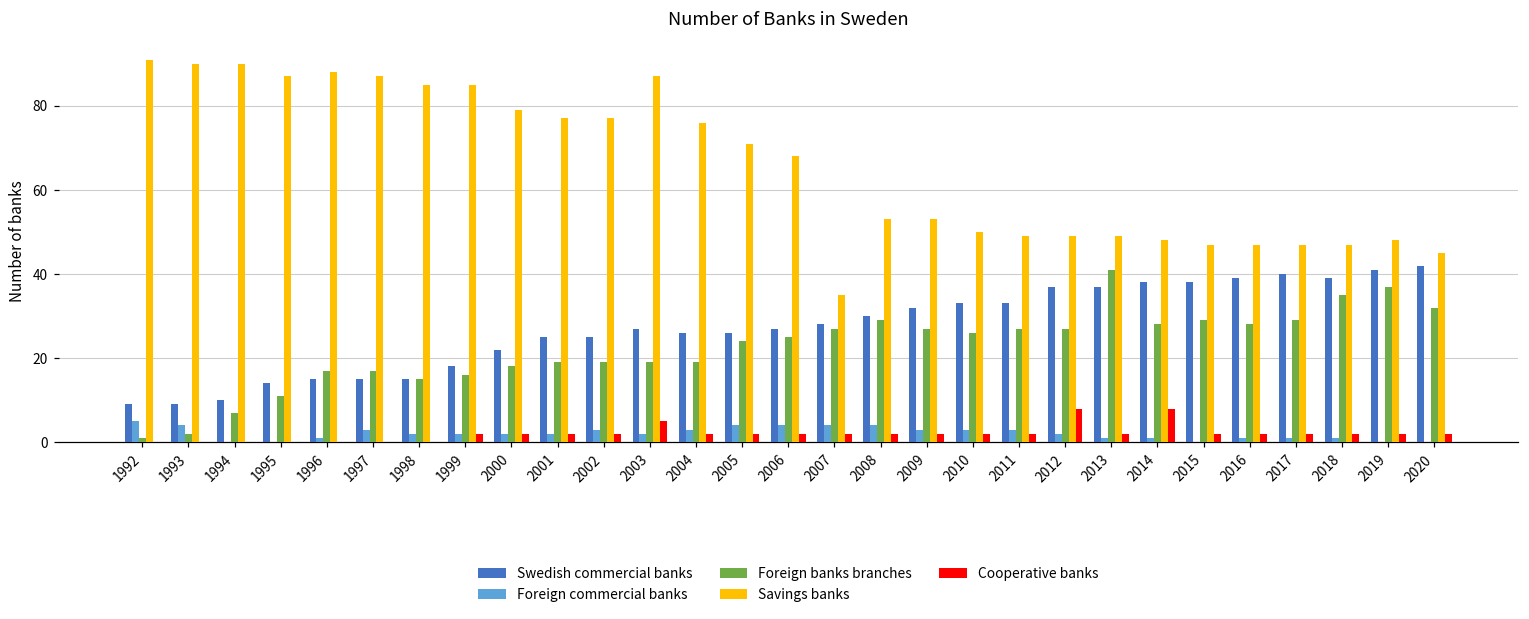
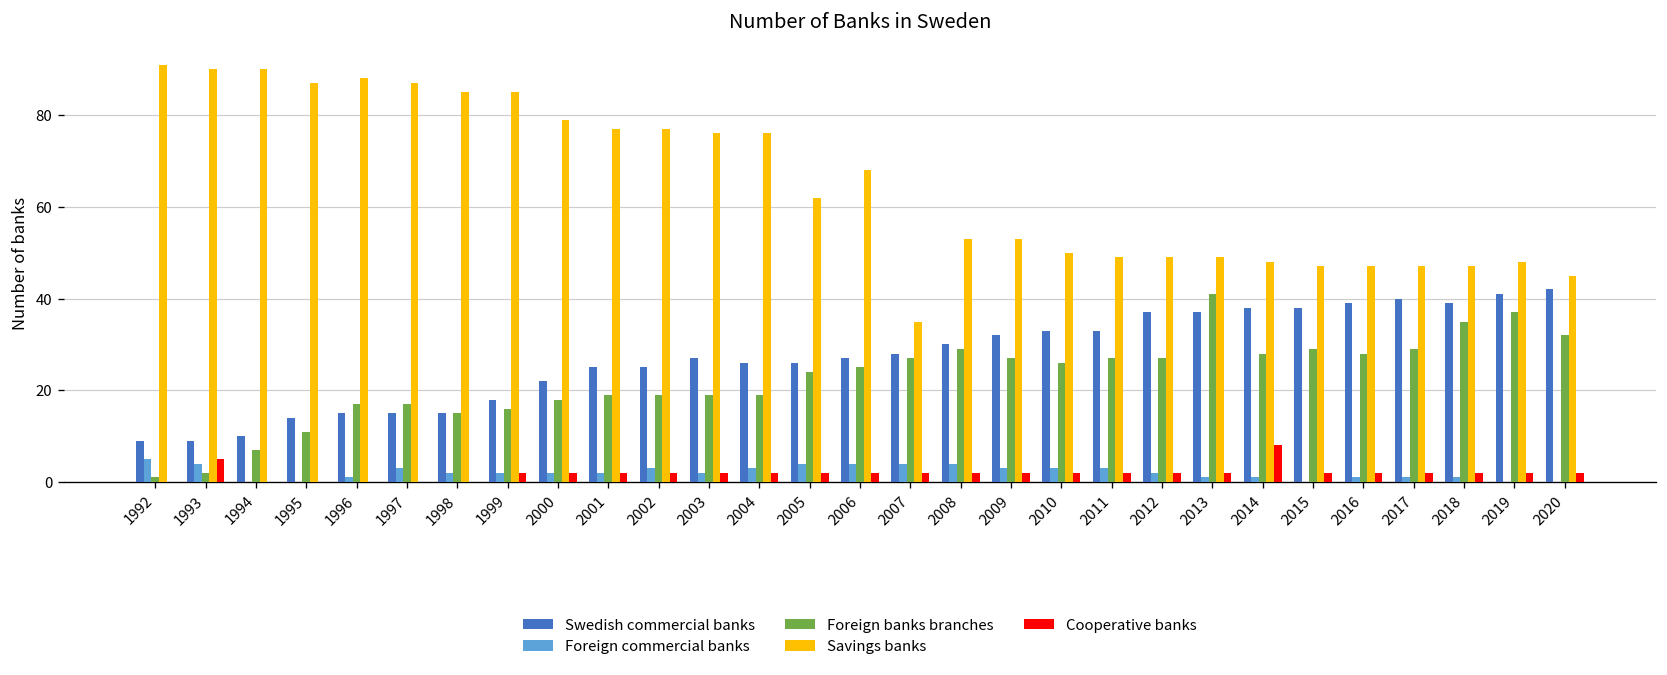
  {
    "Foreign banks branches": {
      "1992": 1,
      "1993": 2,
      "1994": 7,
      "1995": 11,
      "1996": 17,
      "1997": 17,
      "1998": 15,
      "1999": 16,
      "2000": 18,
      "2001": 19,
      "2002": 19,
      "2003": 19,
      "2004": 19,
      "2005": 24,
      "2006": 25,
      "2007": 27,
      "2008": 29,
      "2009": 27,
      "2010": 26,
      "2011": 27,
      "2012": 27,
      "2013": 41,
      "2014": 28,
      "2015": 29,
      "2016": 28,
      "2017": 29,
      "2018": 35,
      "2019": 37,
      "2020": 32
    },
    "Savings banks": {
      "1992": 91,
      "1993": 90,
      "1994": 90,
      "1995": 87,
      "1996": 88,
      "1997": 87,
      "1998": 85,
      "1999": 85,
      "2000": 79,
      "2001": 77,
      "2002": 77,
-     "2003": 87,
+     "2003": 76,
      "2004": 76,
-     "2005": 71,
+     "2005": 62,
      "2006": 68,
      "2007": 35,
      "2008": 53,
      "2009": 53,
      "2010": 50,
      "2011": 49,
      "2012": 49,
      "2013": 49,
      "2014": 48,
      "2015": 47,
      "2016": 47,
      "2017": 47,
      "2018": 47,
      "2019": 48,
      "2020": 45
    },
    "Cooperative banks": {
      "1992": 0,
-     "1993": 0,
+     "1993": 5,
      "1994": 0,
      "1995": 0,
      "1996": 0,
      "1997": 0,
      "1998": 0,
      "1999": 2,
      "2000": 2,
      "2001": 2,
      "2002": 2,
-     "2003": 5,
+     "2003": 2,
      "2004": 2,
      "2005": 2,
      "2006": 2,
      "2007": 2,
      "2008": 2,
      "2009": 2,
      "2010": 2,
      "2011": 2,
-     "2012": 8,
+     "2012": 2,
      "2013": 2,
      "2014": 8,
      "2015": 2,
      "2016": 2,
      "2017": 2,
      "2018": 2,
      "2019": 2,
      "2020": 2
    }
  }
